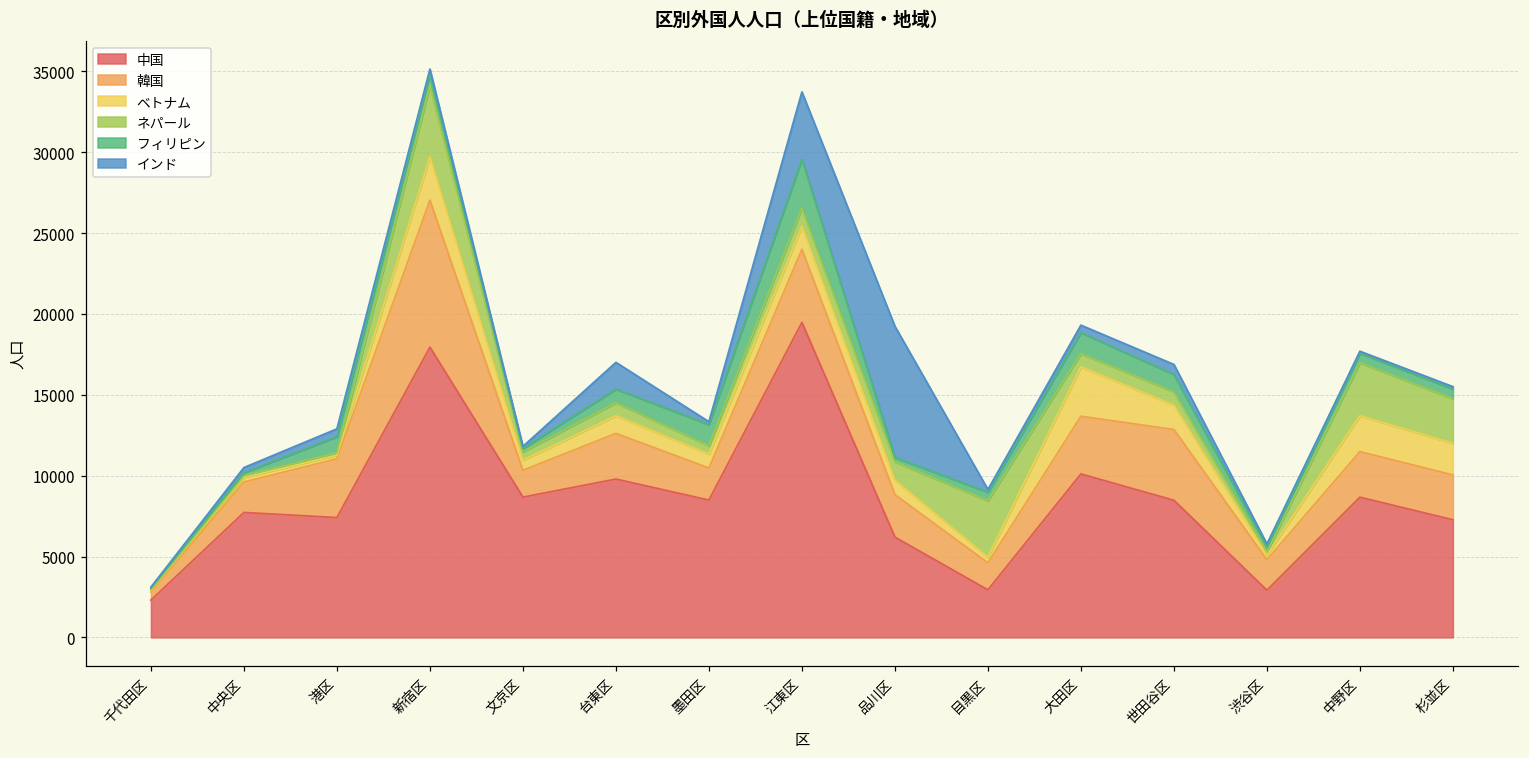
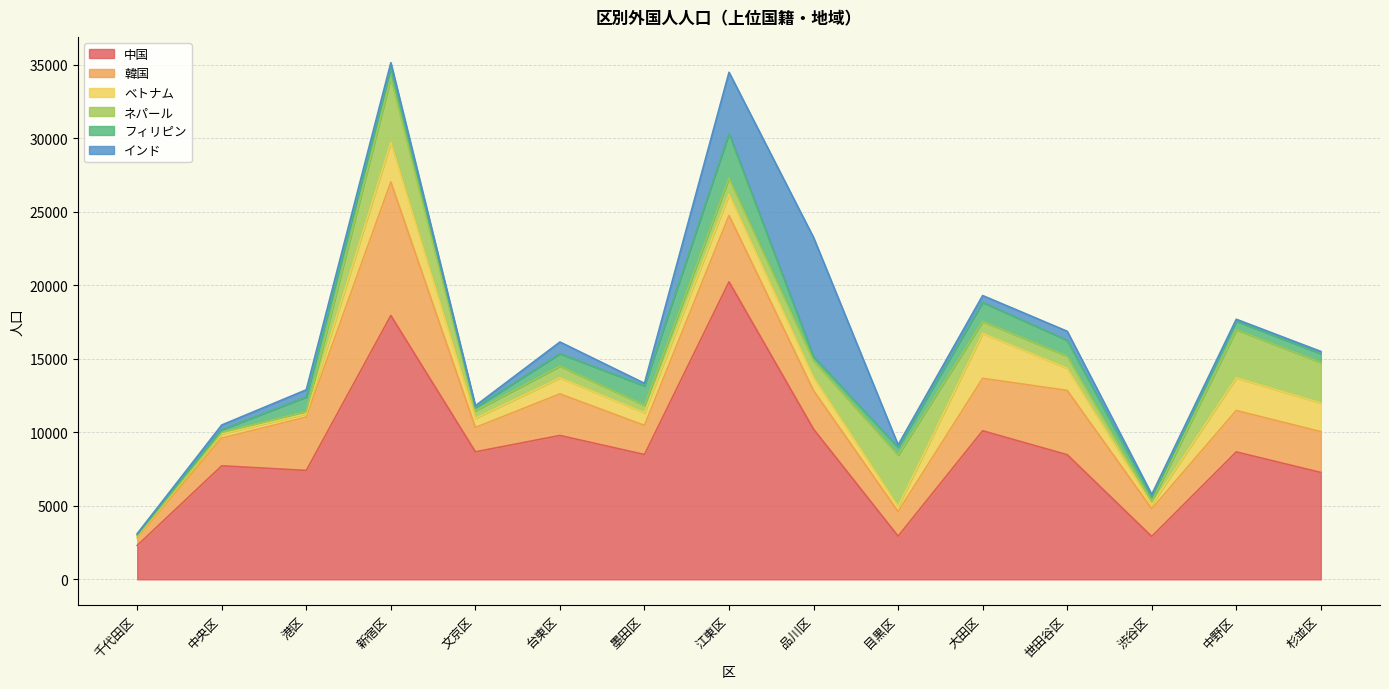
  {
    "中国": {
      "千代田区": 2300,
      "中央区": 7700,
      "港区": 7400,
      "新宿区": 17900,
      "文京区": 8700,
      "台東区": 9800,
      "墨田区": 8500,
-     "江東区": 19500,
-     "品川区": 6200,
+     "江東区": 20200,
+     "品川区": 10200,
      "目黒区": 2900,
      "大田区": 10100,
      "世田谷区": 8500,
      "渋谷区": 2900,
      "中野区": 8700,
      "杉並区": 7300
    },
    "ネパール": {
      "新宿区": 4400,
      "文京区": 500,
      "台東区": 800,
      "墨田区": 500,
      "江東区": 1100,
      "品川区": 1100,
      "目黒区": 3500,
      "大田区": 800,
      "世田谷区": 800,
      "渋谷区": 200,
      "中野区": 3300,
      "杉並区": 2800
    },
    "フィリピン": {
      "中央区": 200,
      "港区": 1000,
      "新宿区": 700,
      "台東区": 800,
      "墨田区": 1300,
      "江東区": 3000,
      "品川区": 300,
      "大田区": 1300,
      "世田谷区": 1100,
      "渋谷区": 300
    },
    "インド": {
      "中央区": 300,
      "港区": 500,
      "新宿区": 300,
-     "台東区": 1700,
+     "台東区": 800,
      "墨田区": 200,
      "江東区": 4200,
      "品川区": 8100,
      "大田区": 500,
      "世田谷区": 600,
      "渋谷区": 200
    }
  }
